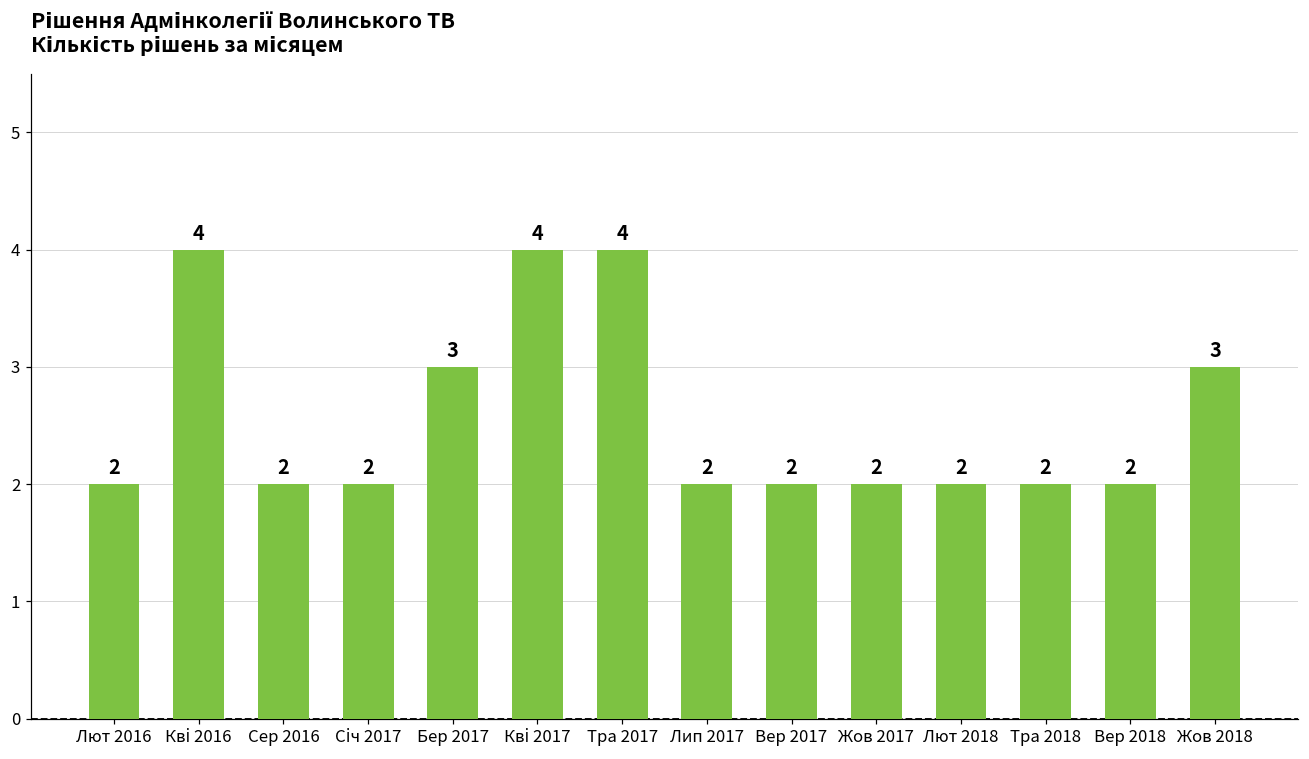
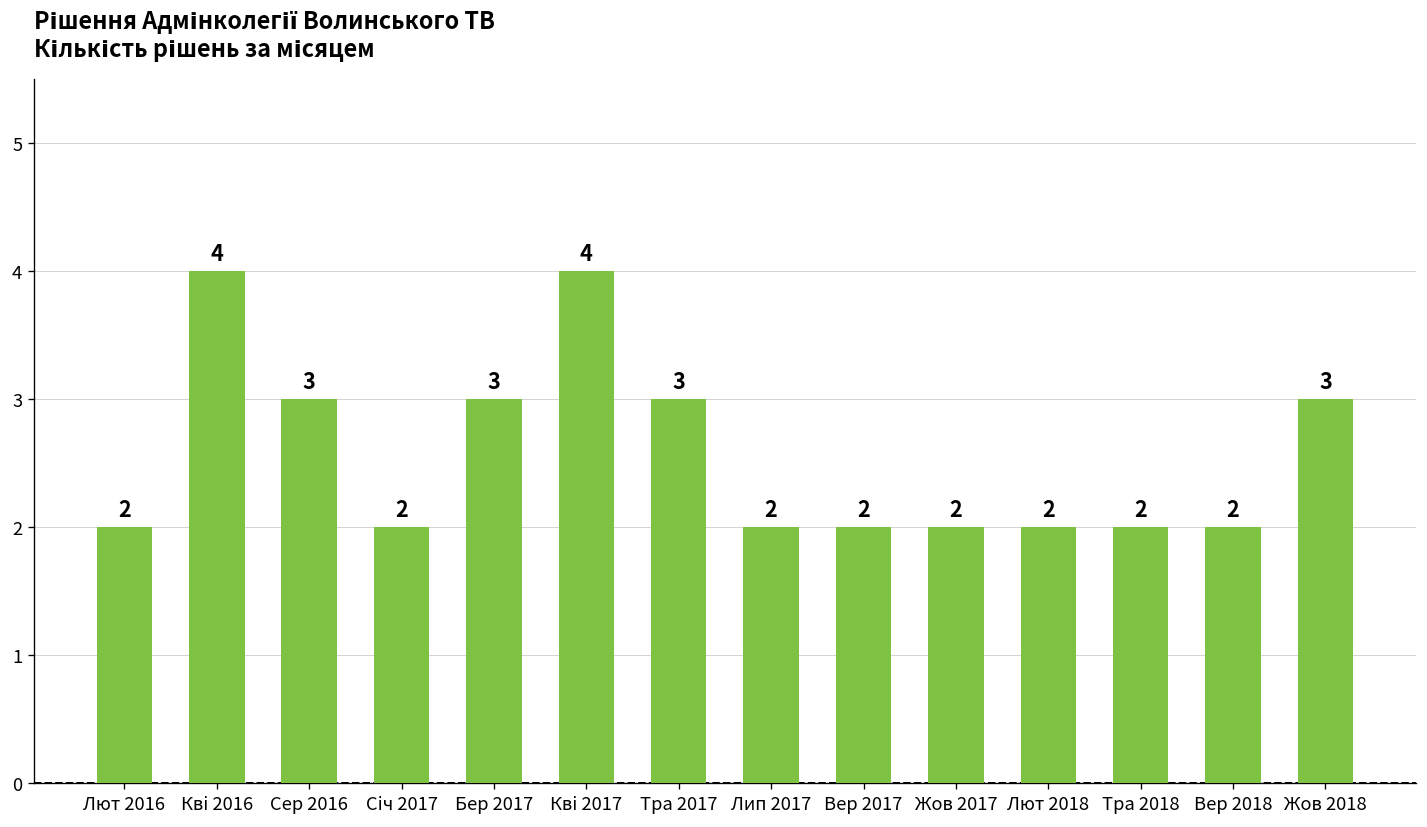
  {
    "Лют 2016": 2,
    "Кві 2016": 4,
-   "Сер 2016": 2,
+   "Сер 2016": 3,
    "Січ 2017": 2,
    "Бер 2017": 3,
    "Кві 2017": 4,
-   "Тра 2017": 4,
+   "Тра 2017": 3,
    "Лип 2017": 2,
    "Вер 2017": 2,
    "Жов 2017": 2,
    "Лют 2018": 2,
    "Тра 2018": 2,
    "Вер 2018": 2,
    "Жов 2018": 3
  }
